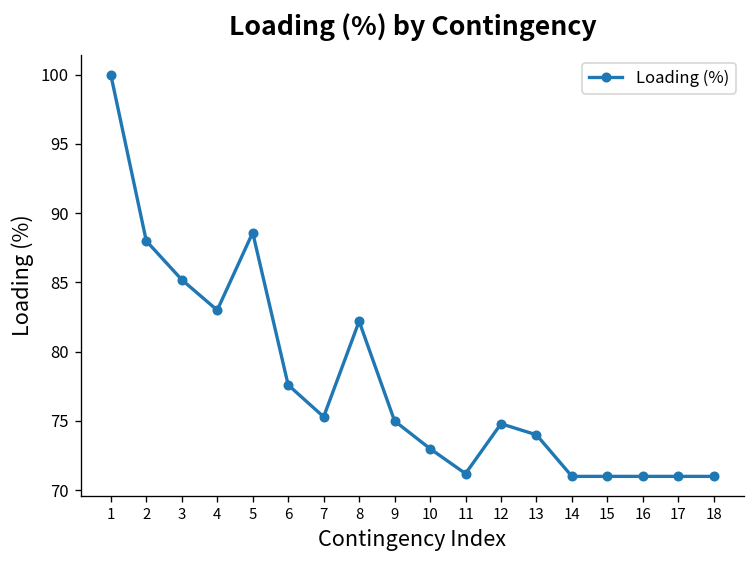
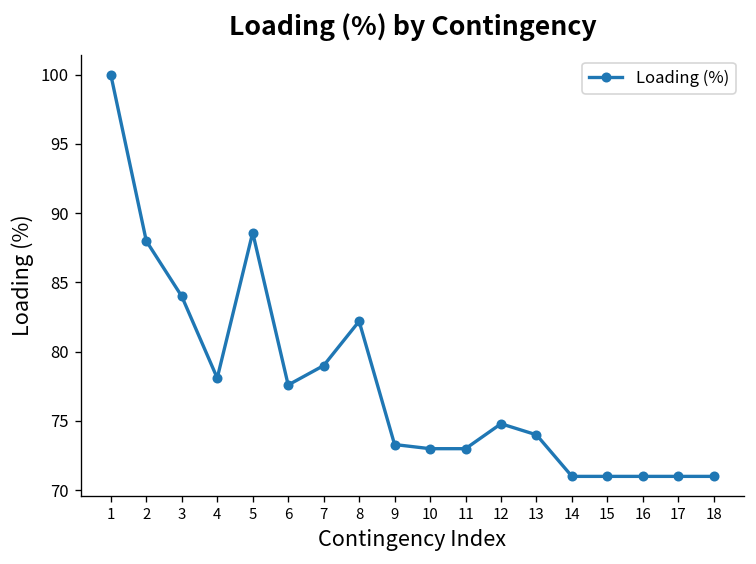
  {
    "1": 100.0,
    "2": 88.0,
-   "3": 85.2,
-   "4": 83.0,
+   "3": 84.0,
+   "4": 78.1,
    "5": 88.6,
    "6": 77.6,
-   "7": 75.3,
+   "7": 79.0,
    "8": 82.2,
-   "9": 75.0,
+   "9": 73.3,
    "10": 73.0,
-   "11": 71.2,
+   "11": 73.0,
    "12": 74.8,
    "13": 74.0,
    "14": 71.0,
    "15": 71.0,
    "16": 71.0,
    "17": 71.0,
    "18": 71.0
  }
